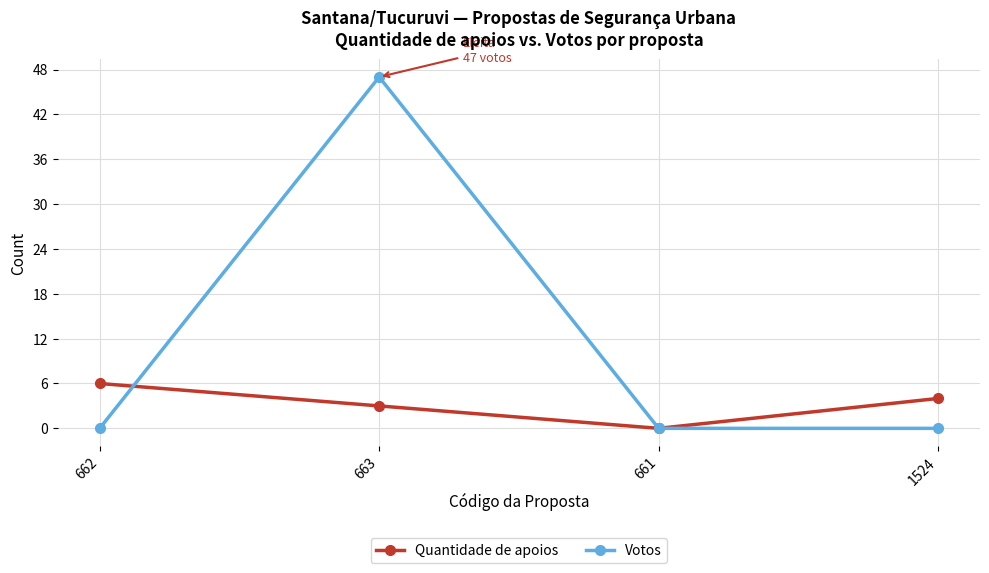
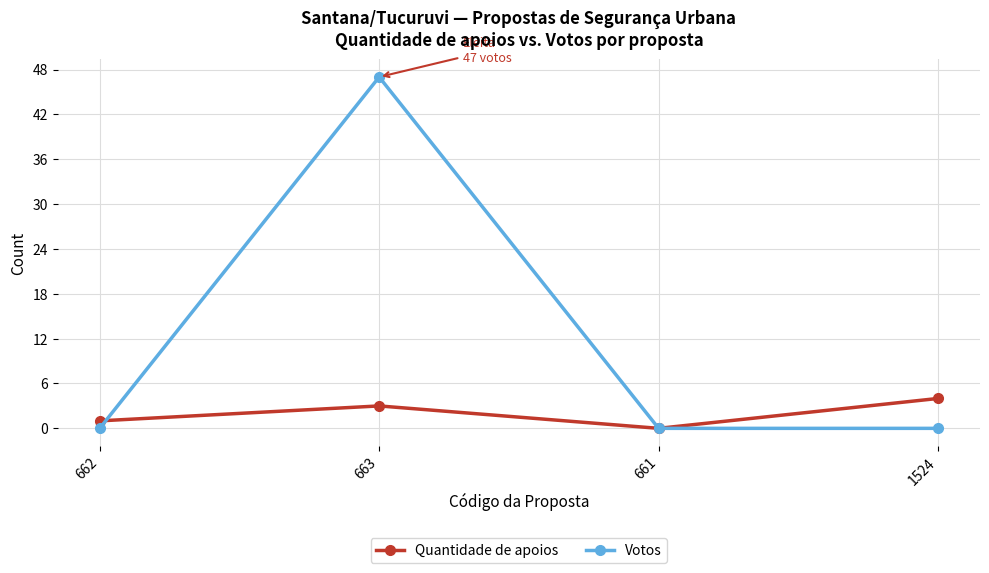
  {
    "Quantidade de apoios": {
-     "662": 6,
+     "662": 1,
      "663": 3,
      "1524": 4
    },
    "Votos": {
      "663": 47
    }
  }
